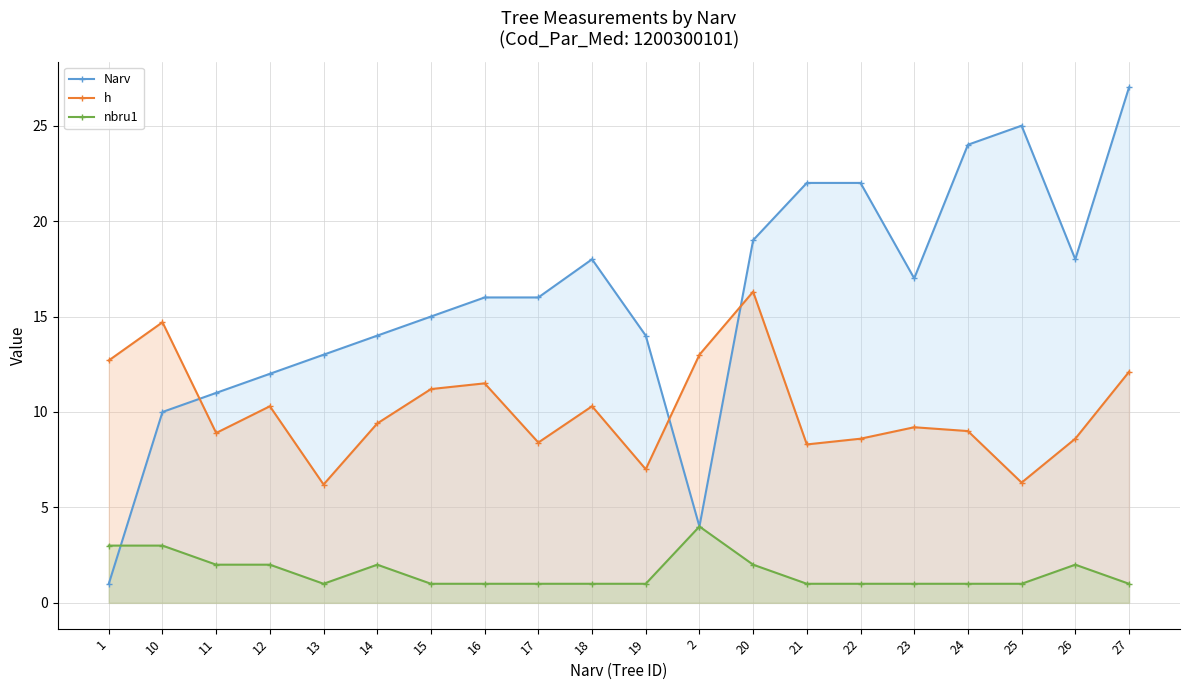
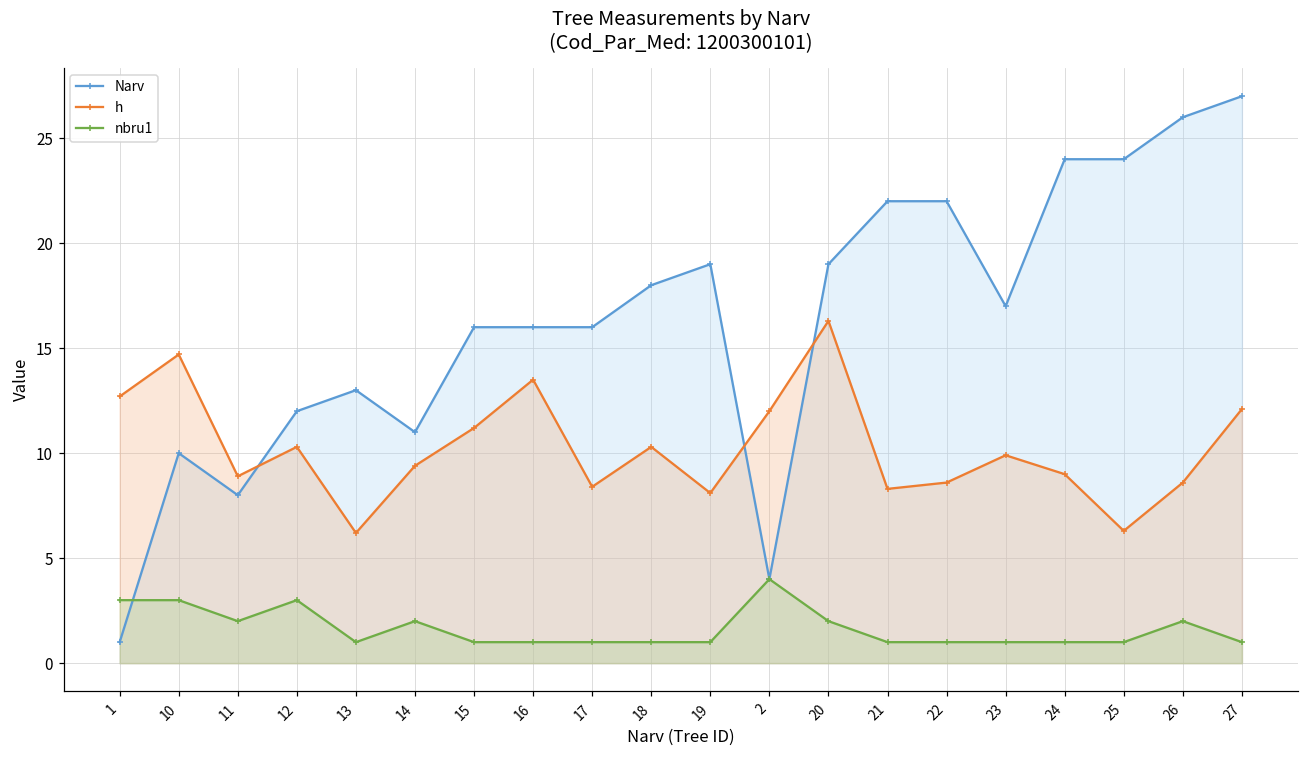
  {
    "Narv": {
      "1": 1,
      "10": 10,
-     "11": 11,
+     "11": 8,
      "12": 12,
      "13": 13,
-     "14": 14,
-     "15": 15,
+     "14": 11,
+     "15": 16,
      "16": 16,
      "17": 16,
      "18": 18,
-     "19": 14,
+     "19": 19,
      "20": 19,
      "21": 22,
      "22": 22,
      "23": 17,
      "24": 24,
-     "25": 25,
-     "26": 18,
+     "25": 24,
+     "26": 26,
      "27": 27
    },
    "h": {
      "1": 12.7,
      "10": 14.7,
      "11": 8.9,
      "12": 10.3,
      "13": 6.2,
      "14": 9.4,
      "15": 11.2,
-     "16": 11.5,
+     "16": 13.5,
      "17": 8.4,
      "18": 10.3,
-     "19": 7.0,
-     "2": 13,
+     "19": 8.1,
+     "2": 12,
      "20": 16.3,
      "21": 8.3,
      "22": 8.6,
-     "23": 9.2,
+     "23": 9.9,
      "24": 9.0,
      "25": 6.3,
      "26": 8.6,
      "27": 12.1
    },
    "nbru1": {
      "1": 3,
      "10": 3,
      "11": 2,
-     "12": 2,
+     "12": 3,
      "13": 1,
      "14": 2,
      "15": 1,
      "16": 1,
      "17": 1,
      "18": 1,
      "19": 1,
      "20": 2,
      "21": 1,
      "22": 1,
      "23": 1,
      "24": 1,
      "25": 1,
      "26": 2,
      "27": 1
    }
  }
